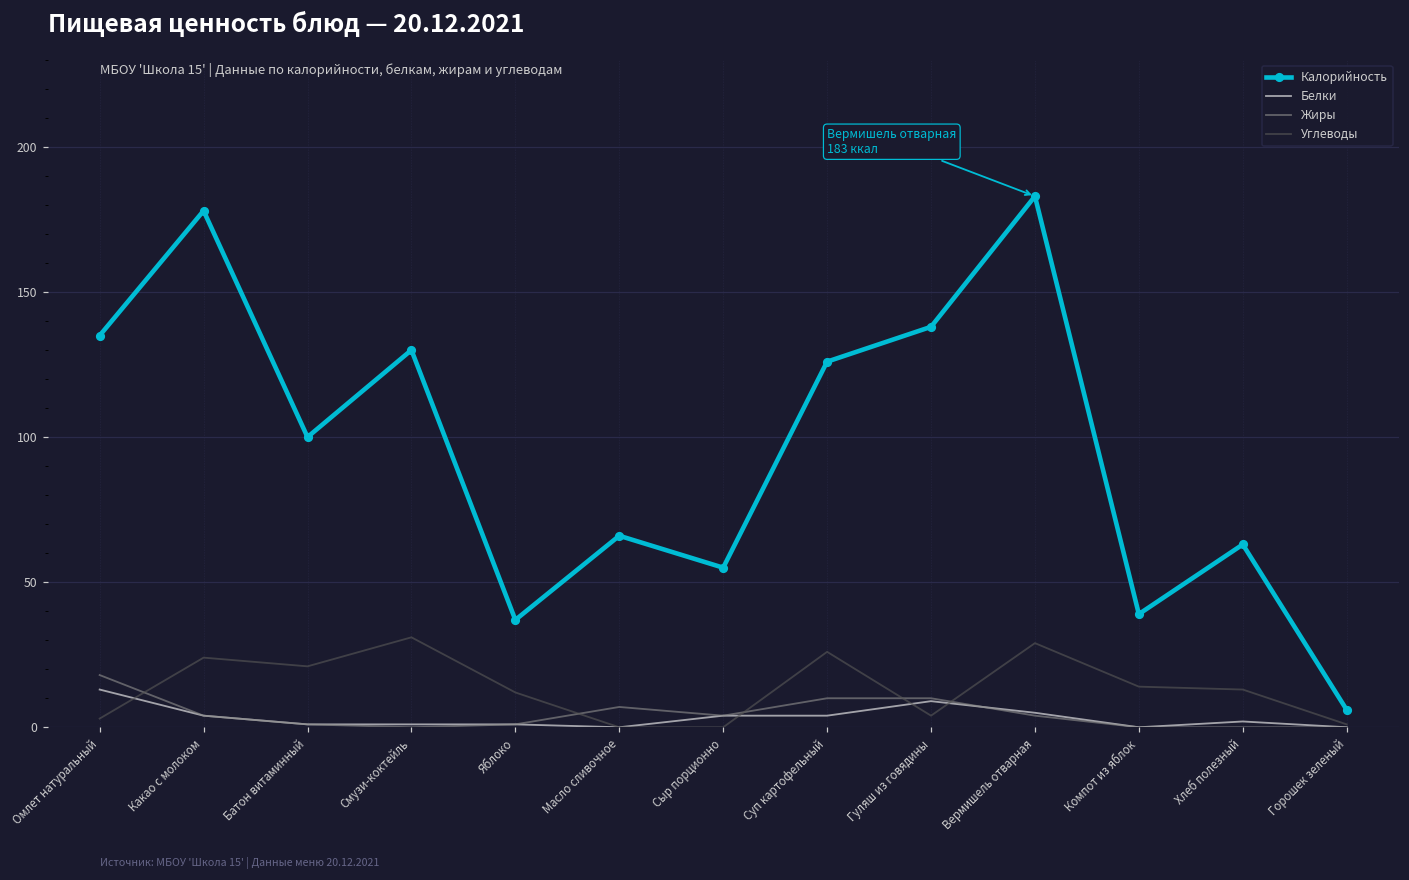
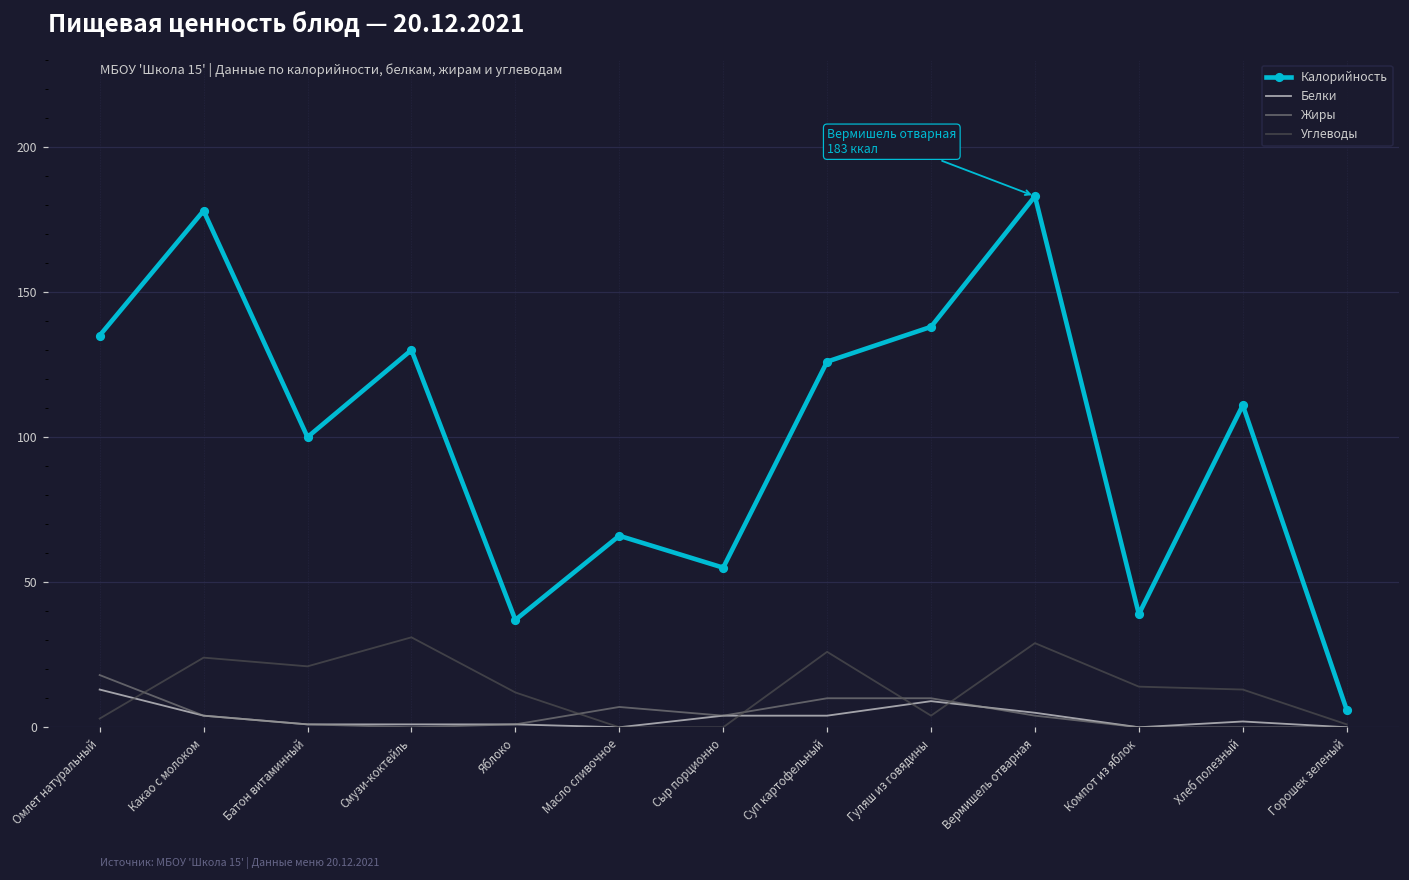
  {
    "Калорийность": {
      "Омлет натуральный": 135,
      "Какао с молоком": 178,
      "Батон витаминный": 100,
      "Смузи-коктейль": 130,
      "Яблоко": 37,
      "Масло сливочное": 66,
      "Сыр порционно": 55,
      "Суп картофельный": 126,
      "Гуляш из говядины": 138,
      "Компот из яблок": 39,
-     "Хлеб полезный": 63,
+     "Хлеб полезный": 111,
      "Горошек зеленый": 6
    },
    "Белки": {
      "Омлет натуральный": 13,
      "Смузи-коктейль": 1,
      "Суп картофельный": 4,
      "Гуляш из говядины": 9,
      "Вермишель отварная": 5,
      "Хлеб полезный": 2
    },
    "Жиры": {
      "Омлет натуральный": 18,
      "Смузи-коктейль": 0,
      "Масло сливочное": 7,
      "Суп картофельный": 10,
      "Гуляш из говядины": 10,
      "Вермишель отварная": 4,
      "Хлеб полезный": 0
    },
    "Углеводы": {
      "Омлет натуральный": 3,
      "Какао с молоком": 24,
      "Батон витаминный": 21,
      "Смузи-коктейль": 31,
      "Яблоко": 12,
      "Сыр порционно": 0,
      "Суп картофельный": 26,
      "Гуляш из говядины": 4,
      "Вермишель отварная": 29,
      "Компот из яблок": 14,
      "Хлеб полезный": 13,
      "Горошек зеленый": 1
    }
  }
